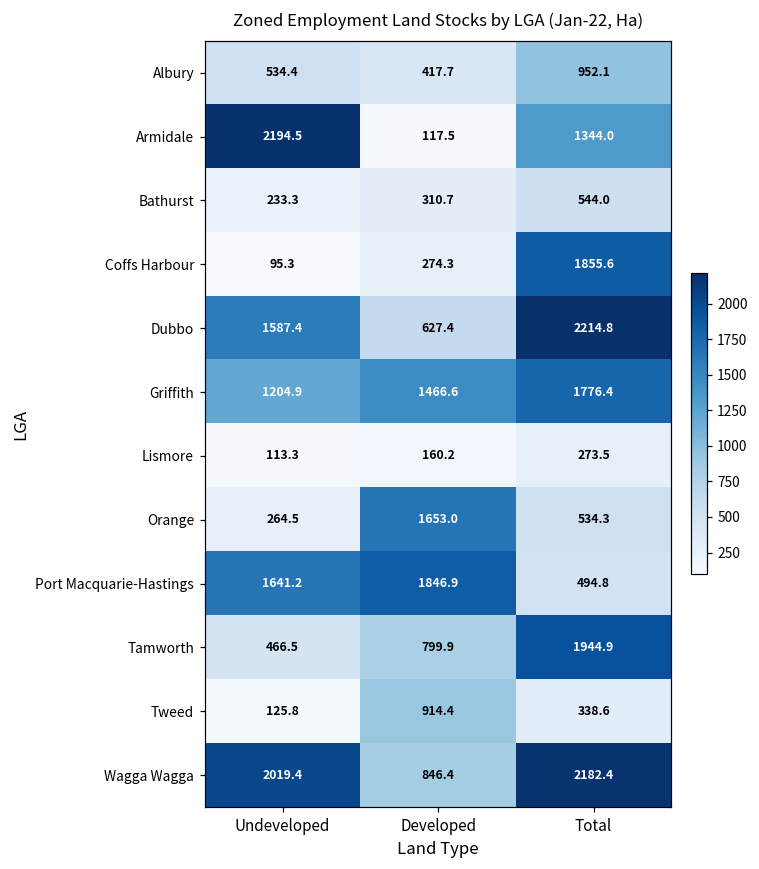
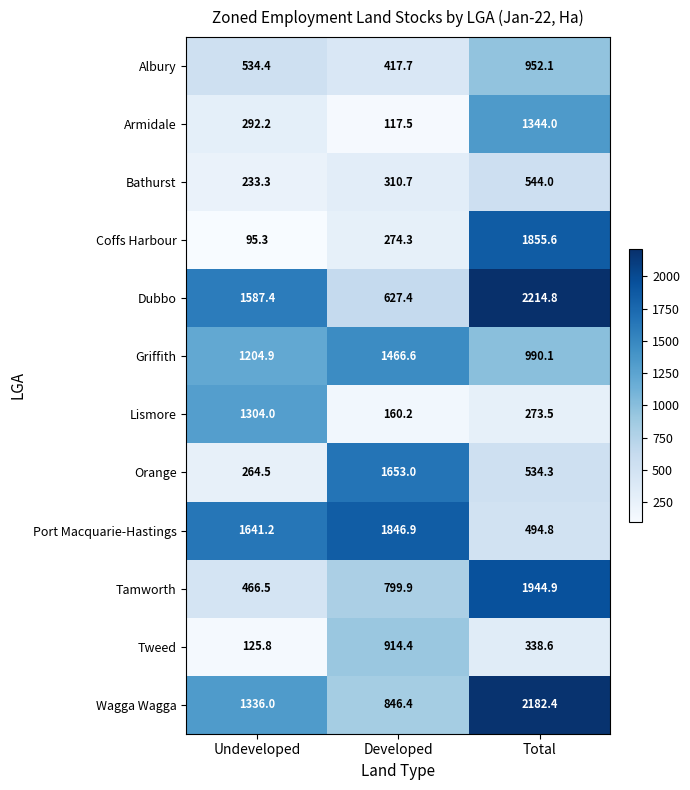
  {
    "Albury": {
      "Undeveloped": 534.4,
      "Developed": 417.7,
      "Total": 952.1
    },
    "Armidale": {
-     "Undeveloped": 2194.5,
+     "Undeveloped": 292.2,
      "Developed": 117.5,
      "Total": 1344.0
    },
    "Bathurst": {
      "Undeveloped": 233.3,
      "Developed": 310.7,
      "Total": 544.0
    },
    "Coffs Harbour": {
      "Undeveloped": 95.3,
      "Developed": 274.3,
      "Total": 1855.6
    },
    "Dubbo": {
      "Undeveloped": 1587.4,
      "Developed": 627.4,
      "Total": 2214.8
    },
    "Griffith": {
      "Undeveloped": 1204.9,
      "Developed": 1466.6,
-     "Total": 1776.4
+     "Total": 990.1
    },
    "Lismore": {
-     "Undeveloped": 113.3,
+     "Undeveloped": 1304.0,
      "Developed": 160.2,
      "Total": 273.5
    },
    "Orange": {
      "Undeveloped": 264.5,
      "Developed": 1653.0,
      "Total": 534.3
    },
    "Port Macquarie-Hastings": {
      "Undeveloped": 1641.2,
      "Developed": 1846.9,
      "Total": 494.8
    },
    "Tamworth": {
      "Undeveloped": 466.5,
      "Developed": 799.9,
      "Total": 1944.9
    },
    "Tweed": {
      "Undeveloped": 125.8,
      "Developed": 914.4,
      "Total": 338.6
    },
    "Wagga Wagga": {
-     "Undeveloped": 2019.4,
+     "Undeveloped": 1336.0,
      "Developed": 846.4,
      "Total": 2182.4
    }
  }
